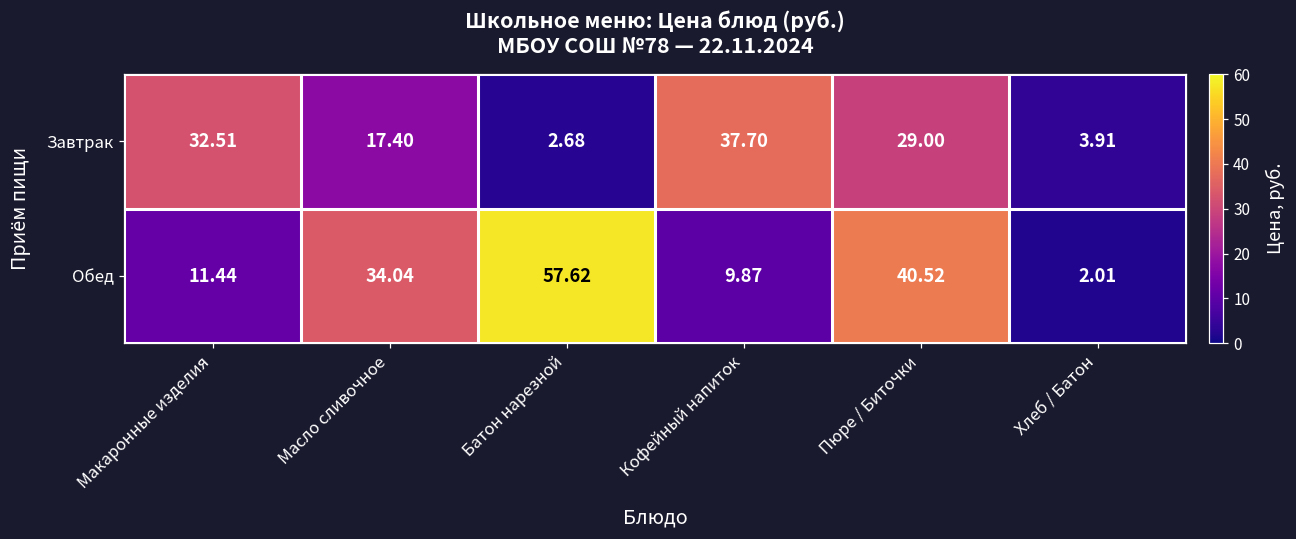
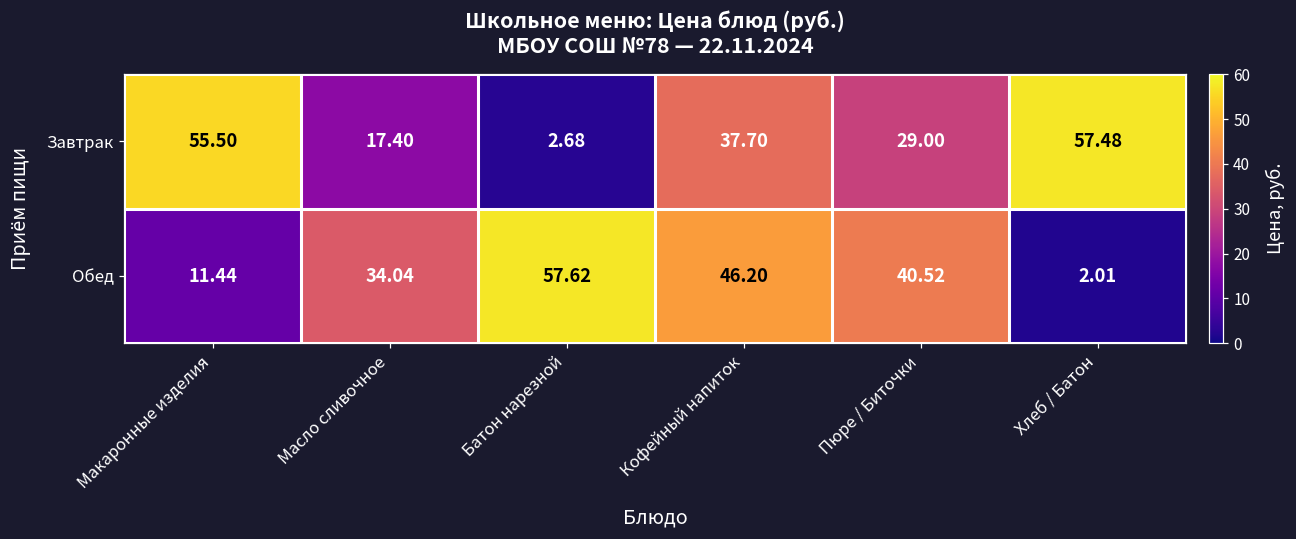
  {
    "Завтрак": {
-     "Макаронные изделия": 32.51,
+     "Макаронные изделия": 55.50,
      "Масло сливочное": 17.40,
      "Батон нарезной": 2.68,
      "Кофейный напиток": 37.70,
      "Пюре / Биточки": 29.00,
-     "Хлеб / Батон": 3.91
+     "Хлеб / Батон": 57.48
    },
    "Обед": {
      "Макаронные изделия": 11.44,
      "Масло сливочное": 34.04,
      "Батон нарезной": 57.62,
-     "Кофейный напиток": 9.87,
+     "Кофейный напиток": 46.20,
      "Пюре / Биточки": 40.52,
      "Хлеб / Батон": 2.01
    }
  }
